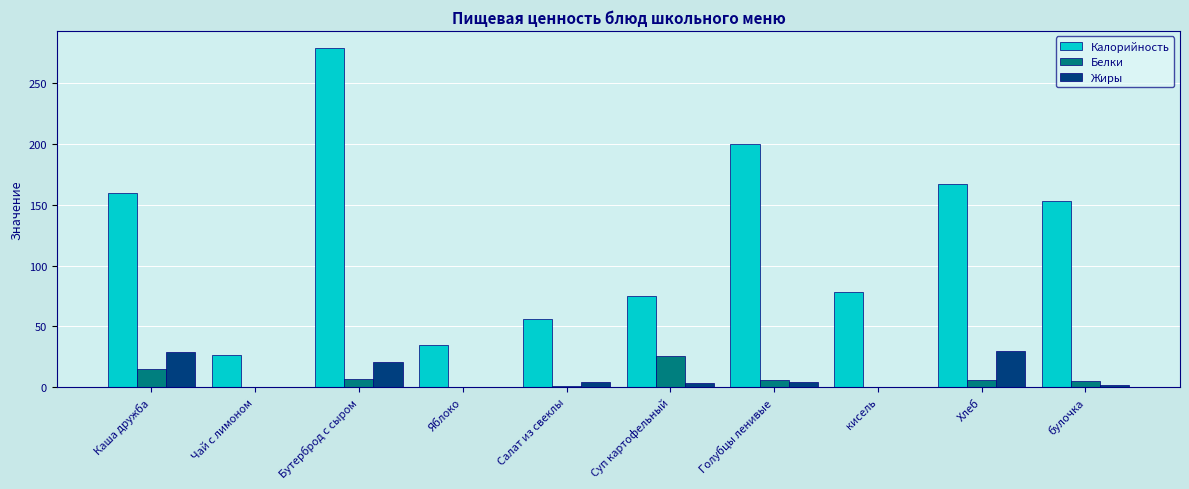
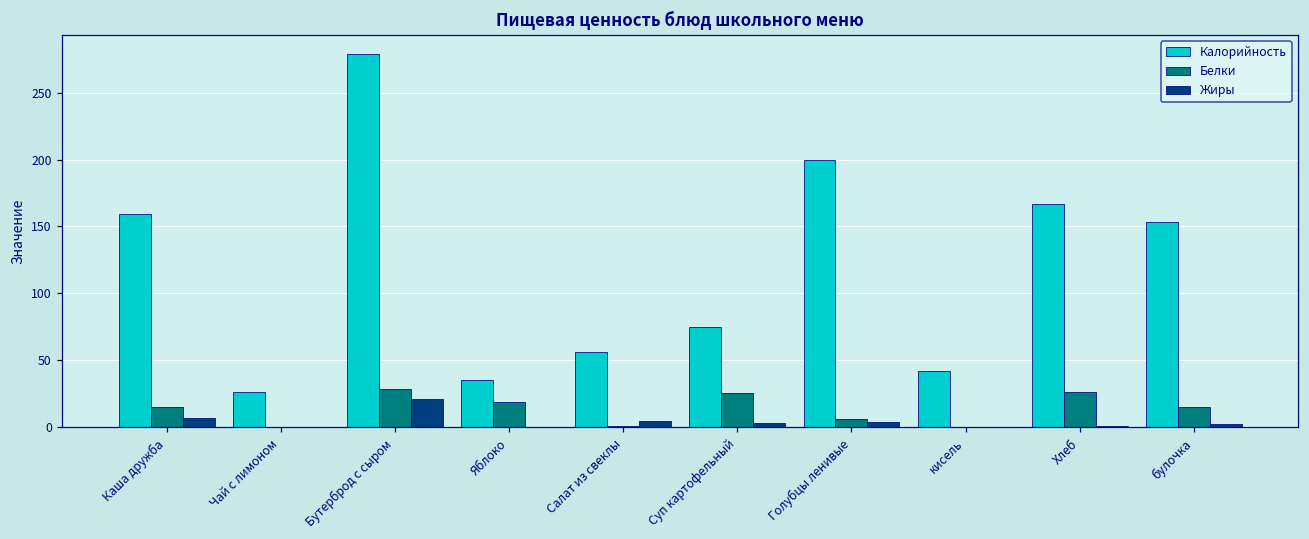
  {
    "Калорийность": {
      "Каша дружба": 159,
      "Чай с лимоном": 26,
      "Бутерброд с сыром": 279,
      "Яблоко": 35,
      "Салат из свеклы": 56,
      "Суп картофельный": 75,
      "Голубцы ленивые": 200,
-     "кисель": 78,
+     "кисель": 42,
      "Хлеб": 167,
      "булочка": 153
    },
    "Белки": {
      "Каша дружба": 15,
-     "Бутерброд с сыром": 7,
-     "Яблоко": 0,
+     "Бутерброд с сыром": 28,
+     "Яблоко": 19,
      "Суп картофельный": 26,
      "Голубцы ленивые": 6,
-     "Хлеб": 6,
-     "булочка": 5
+     "Хлеб": 26,
+     "булочка": 15
    },
    "Жиры": {
-     "Каша дружба": 29,
+     "Каша дружба": 7,
      "Бутерброд с сыром": 21,
      "Салат из свеклы": 4,
      "Суп картофельный": 3,
      "Голубцы ленивые": 4,
      "кисель": 0,
-     "Хлеб": 29
+     "Хлеб": 1
    }
  }
